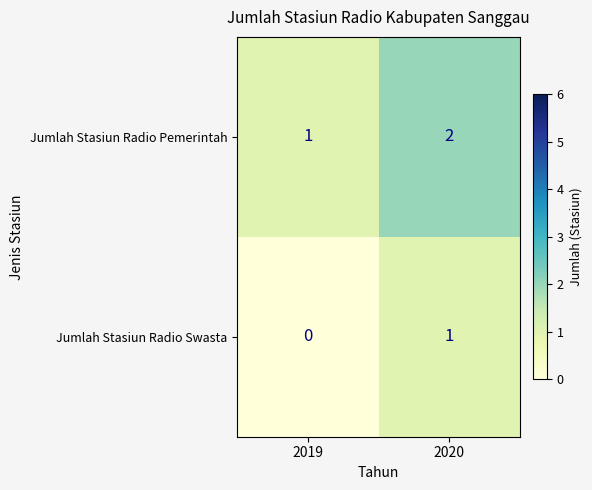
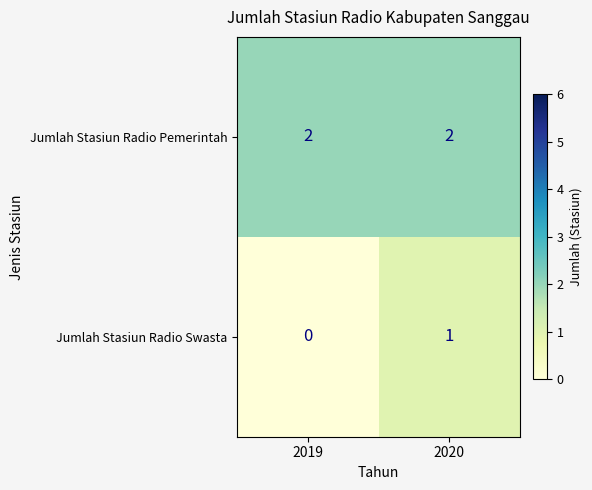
  {
    "Jumlah Stasiun Radio Pemerintah": {
-     "2019": 1,
+     "2019": 2,
      "2020": 2
    },
    "Jumlah Stasiun Radio Swasta": {
      "2019": 0,
      "2020": 1
    }
  }
